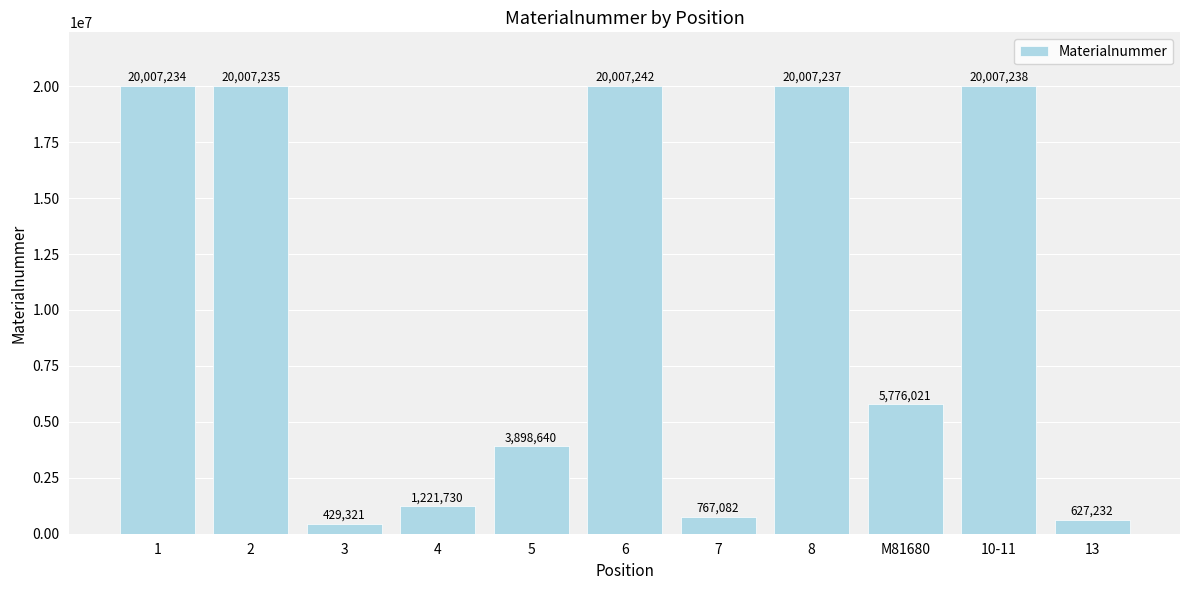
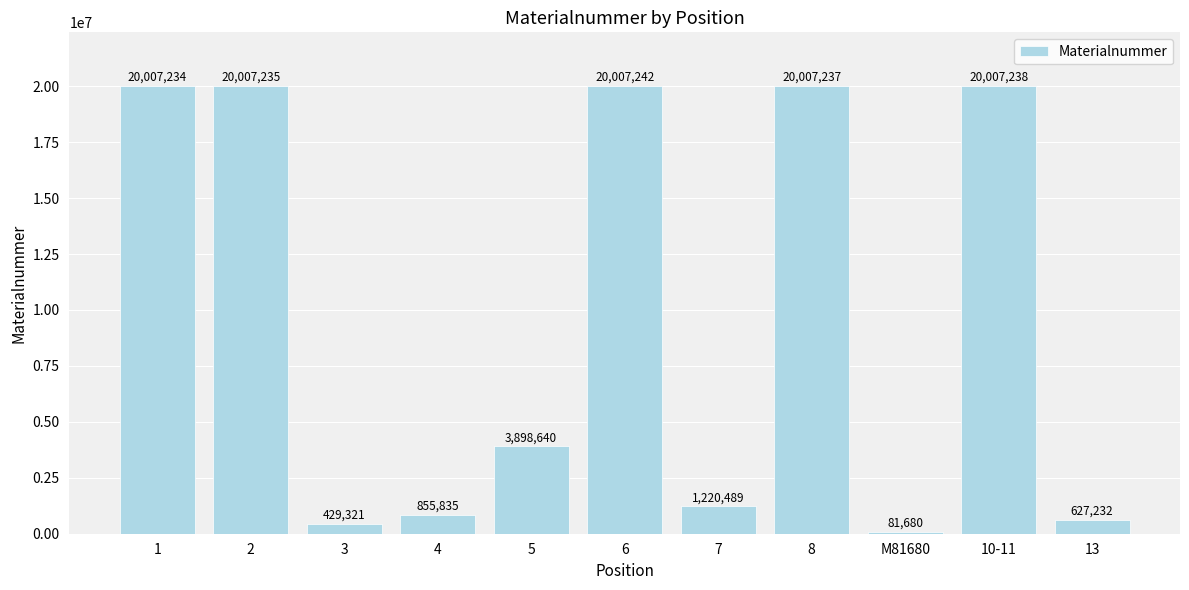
  {
    "1": "20,007,234",
    "2": "20,007,235",
    "3": "429,321",
-   "4": "1,221,730",
+   "4": "855,835",
    "5": "3,898,640",
    "6": "20,007,242",
-   "7": "767,082",
+   "7": "1,220,489",
    "8": "20,007,237",
-   "M81680": "5,776,021",
+   "M81680": "81,680",
    "10-11": "20,007,238",
    "13": "627,232"
  }
